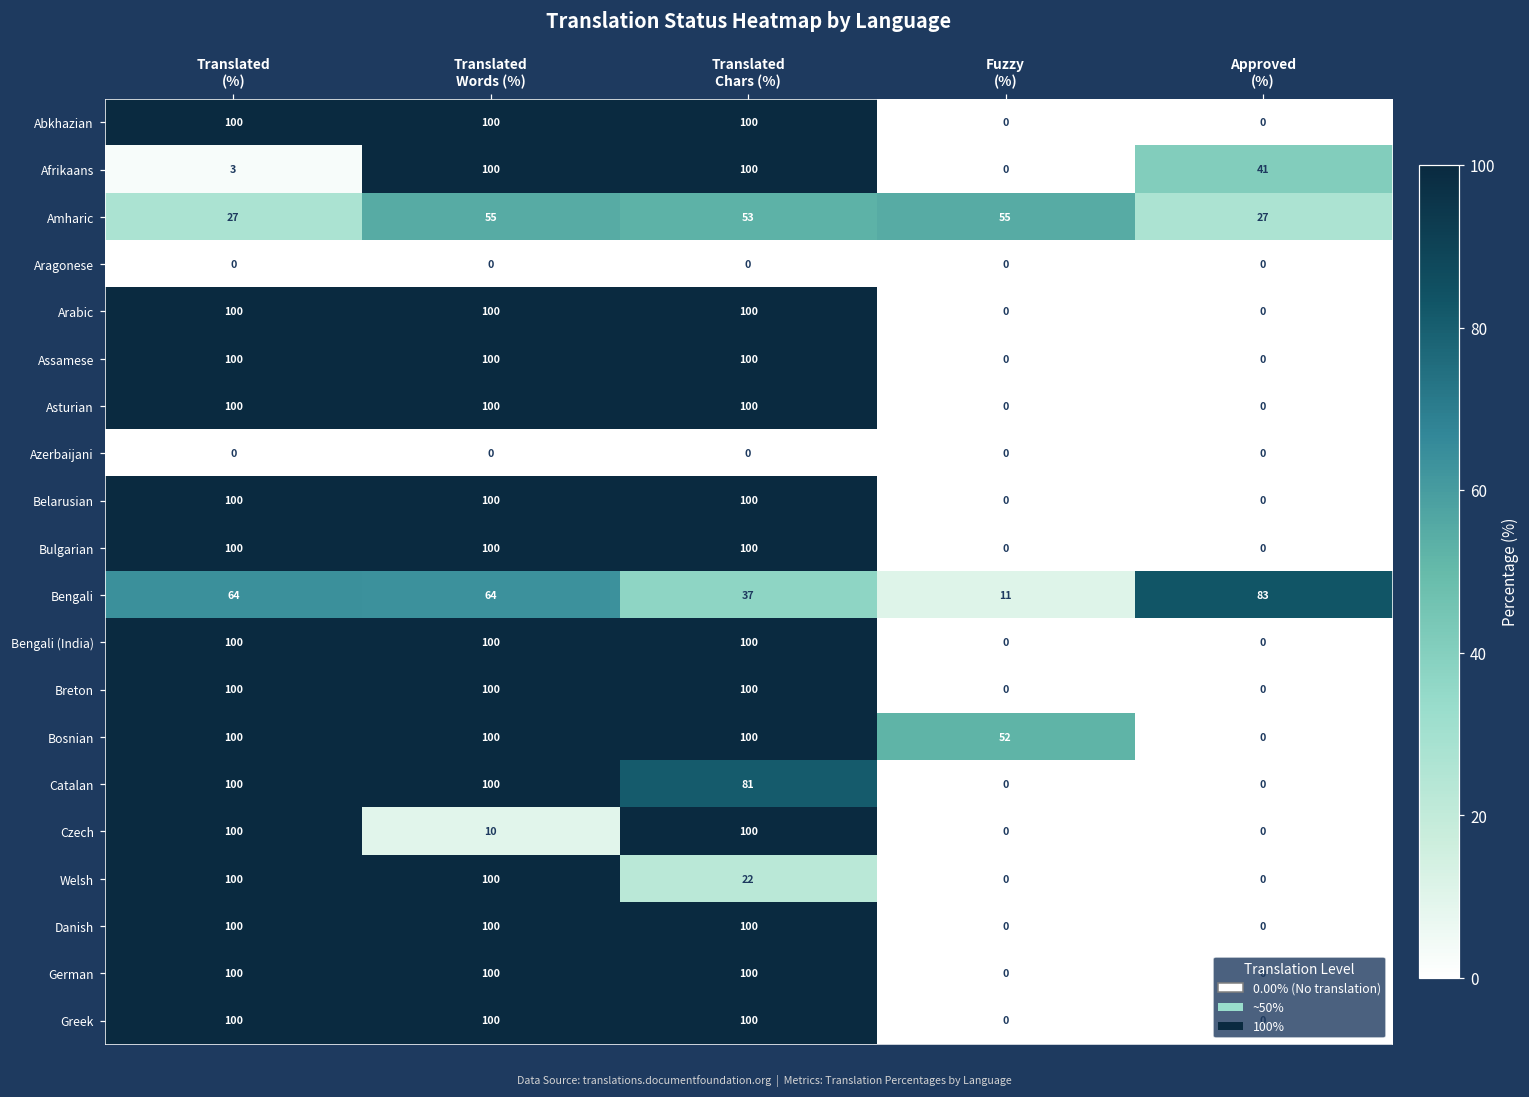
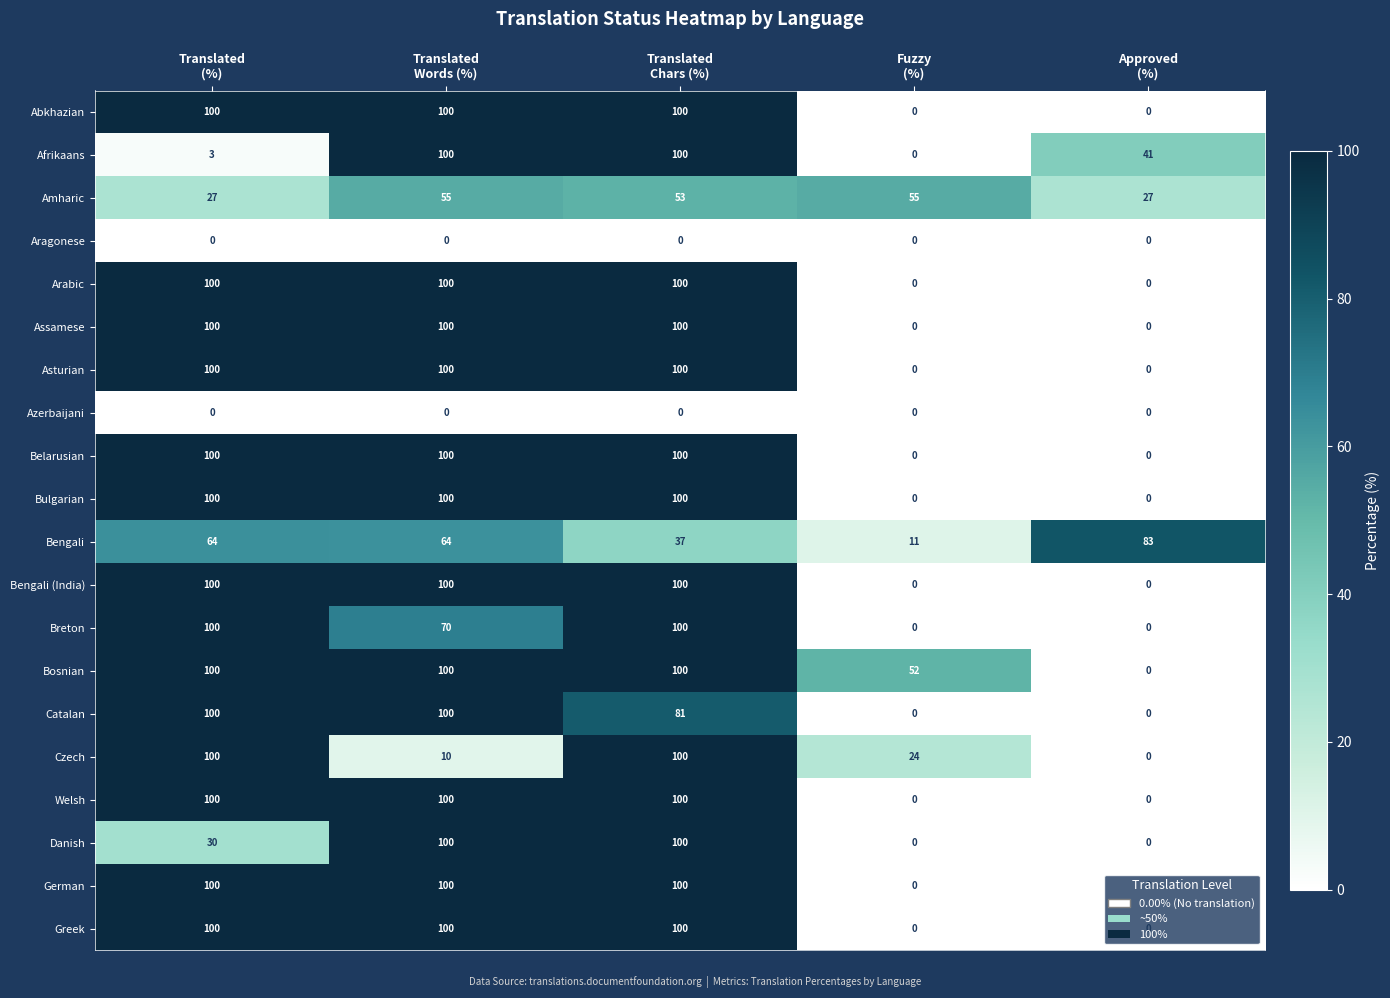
  {
    "Abkhazian": {
      "Translated (%)": 100,
      "Translated Words (%)": 100,
      "Translated Chars (%)": 100,
      "Fuzzy (%)": 0,
      "Approved (%)": 0
    },
    "Afrikaans": {
      "Translated (%)": 3,
      "Translated Words (%)": 100,
      "Translated Chars (%)": 100,
      "Fuzzy (%)": 0,
      "Approved (%)": 41
    },
    "Amharic": {
      "Translated (%)": 27,
      "Translated Words (%)": 55,
      "Translated Chars (%)": 53,
      "Fuzzy (%)": 55,
      "Approved (%)": 27
    },
    "Aragonese": {
      "Translated (%)": 0,
      "Translated Words (%)": 0,
      "Translated Chars (%)": 0,
      "Fuzzy (%)": 0,
      "Approved (%)": 0
    },
    "Arabic": {
      "Translated (%)": 100,
      "Translated Words (%)": 100,
      "Translated Chars (%)": 100,
      "Fuzzy (%)": 0,
      "Approved (%)": 0
    },
    "Assamese": {
      "Translated (%)": 100,
      "Translated Words (%)": 100,
      "Translated Chars (%)": 100,
      "Fuzzy (%)": 0,
      "Approved (%)": 0
    },
    "Asturian": {
      "Translated (%)": 100,
      "Translated Words (%)": 100,
      "Translated Chars (%)": 100,
      "Fuzzy (%)": 0,
      "Approved (%)": 0
    },
    "Azerbaijani": {
      "Translated (%)": 0,
      "Translated Words (%)": 0,
      "Translated Chars (%)": 0,
      "Fuzzy (%)": 0,
      "Approved (%)": 0
    },
    "Belarusian": {
      "Translated (%)": 100,
      "Translated Words (%)": 100,
      "Translated Chars (%)": 100,
      "Fuzzy (%)": 0,
      "Approved (%)": 0
    },
    "Bulgarian": {
      "Translated (%)": 100,
      "Translated Words (%)": 100,
      "Translated Chars (%)": 100,
      "Fuzzy (%)": 0,
      "Approved (%)": 0
    },
    "Bengali": {
      "Translated (%)": 64,
      "Translated Words (%)": 64,
      "Translated Chars (%)": 37,
      "Fuzzy (%)": 11,
      "Approved (%)": 83
    },
    "Bengali (India)": {
      "Translated (%)": 100,
      "Translated Words (%)": 100,
      "Translated Chars (%)": 100,
      "Fuzzy (%)": 0,
      "Approved (%)": 0
    },
    "Breton": {
      "Translated (%)": 100,
-     "Translated Words (%)": 100,
+     "Translated Words (%)": 70,
      "Translated Chars (%)": 100,
      "Fuzzy (%)": 0,
      "Approved (%)": 0
    },
    "Bosnian": {
      "Translated (%)": 100,
      "Translated Words (%)": 100,
      "Translated Chars (%)": 100,
      "Fuzzy (%)": 52,
      "Approved (%)": 0
    },
    "Catalan": {
      "Translated (%)": 100,
      "Translated Words (%)": 100,
      "Translated Chars (%)": 81,
      "Fuzzy (%)": 0,
      "Approved (%)": 0
    },
    "Czech": {
      "Translated (%)": 100,
      "Translated Words (%)": 10,
      "Translated Chars (%)": 100,
-     "Fuzzy (%)": 0,
+     "Fuzzy (%)": 24,
      "Approved (%)": 0
    },
    "Welsh": {
      "Translated (%)": 100,
      "Translated Words (%)": 100,
-     "Translated Chars (%)": 22,
+     "Translated Chars (%)": 100,
      "Fuzzy (%)": 0,
      "Approved (%)": 0
    },
    "Danish": {
-     "Translated (%)": 100,
+     "Translated (%)": 30,
      "Translated Words (%)": 100,
      "Translated Chars (%)": 100,
      "Fuzzy (%)": 0,
      "Approved (%)": 0
    },
    "German": {
      "Translated (%)": 100,
      "Translated Words (%)": 100,
      "Translated Chars (%)": 100,
      "Fuzzy (%)": 0
    },
    "Greek": {
      "Translated (%)": 100,
      "Translated Words (%)": 100,
      "Translated Chars (%)": 100,
      "Fuzzy (%)": 0
    }
  }
